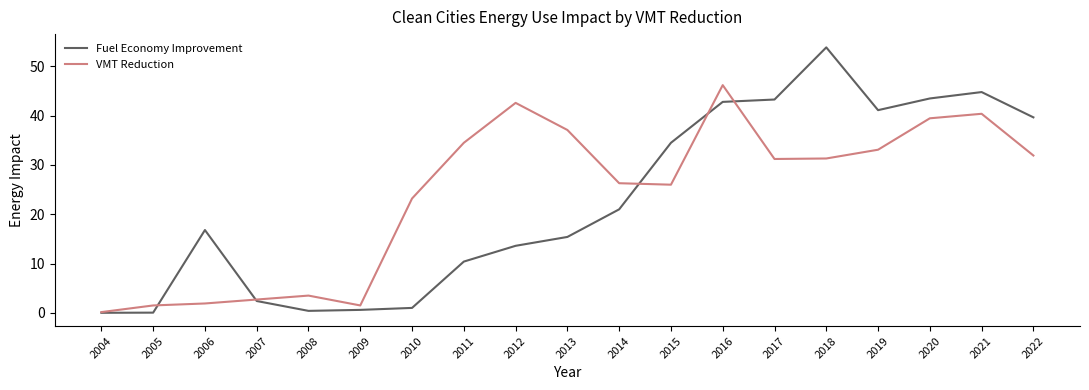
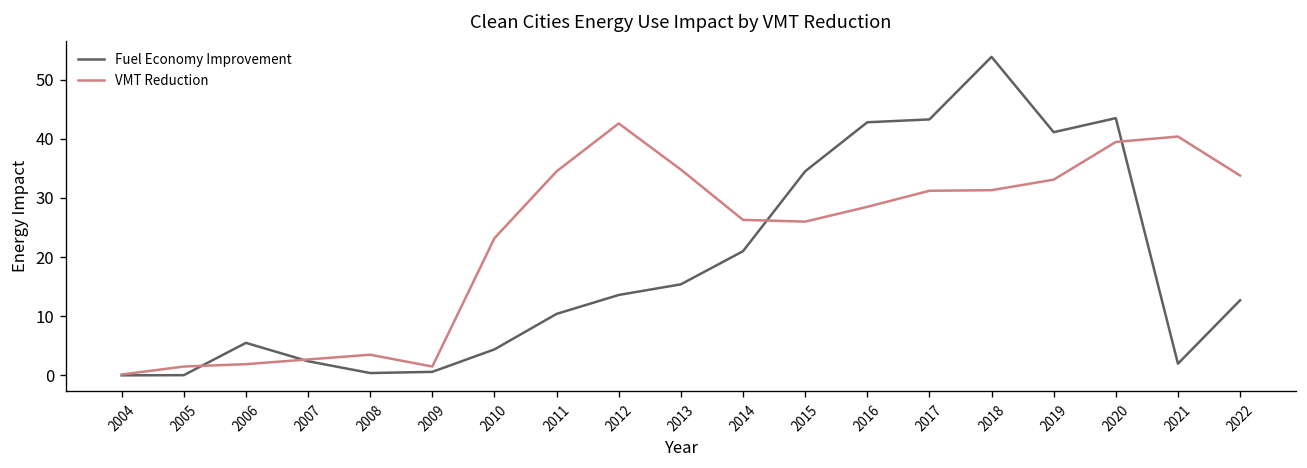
  {
    "Fuel Economy Improvement": {
      "2005": 0,
-     "2006": 17,
+     "2006": 6,
      "2008": 0,
      "2009": 1,
-     "2010": 1,
+     "2010": 4,
      "2011": 10,
      "2012": 14,
      "2013": 15,
      "2014": 21,
      "2015": 35,
      "2016": 43,
      "2017": 43,
      "2018": 54,
      "2019": 41,
      "2020": 43,
-     "2021": 45,
-     "2022": 40
+     "2021": 2,
+     "2022": 13
    },
    "VMT Reduction": {
      "2005": 2,
      "2006": 2,
      "2008": 4,
      "2009": 2,
      "2010": 23,
      "2011": 35,
      "2012": 43,
-     "2013": 37,
+     "2013": 35,
      "2014": 26,
      "2015": 26,
-     "2016": 46,
+     "2016": 29,
      "2017": 31,
      "2018": 31,
      "2019": 33,
      "2020": 39,
      "2021": 40,
-     "2022": 32
+     "2022": 34
    }
  }
